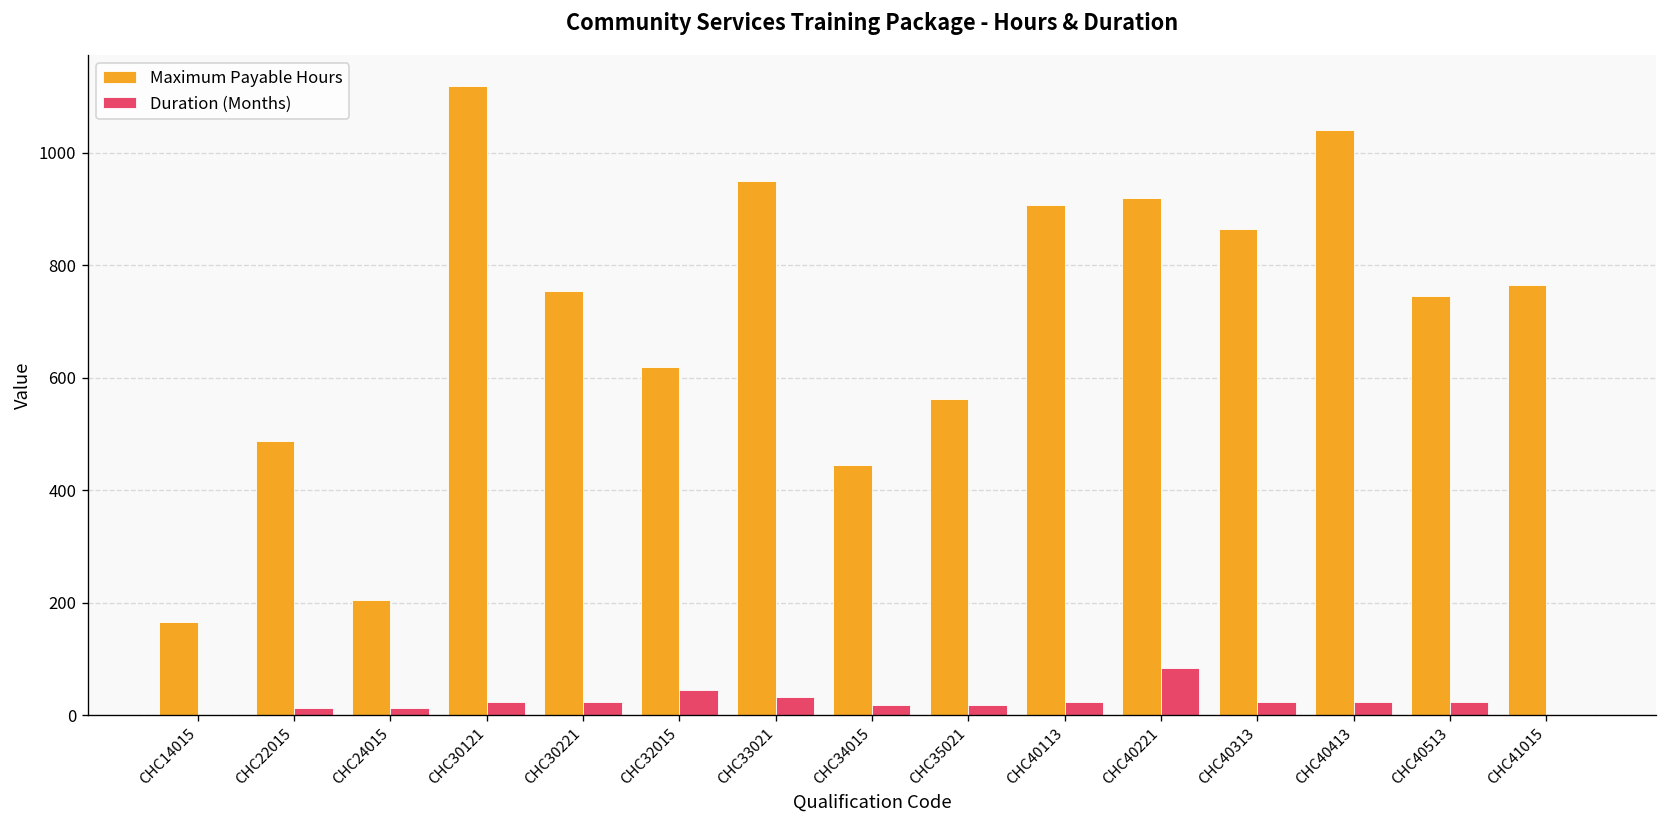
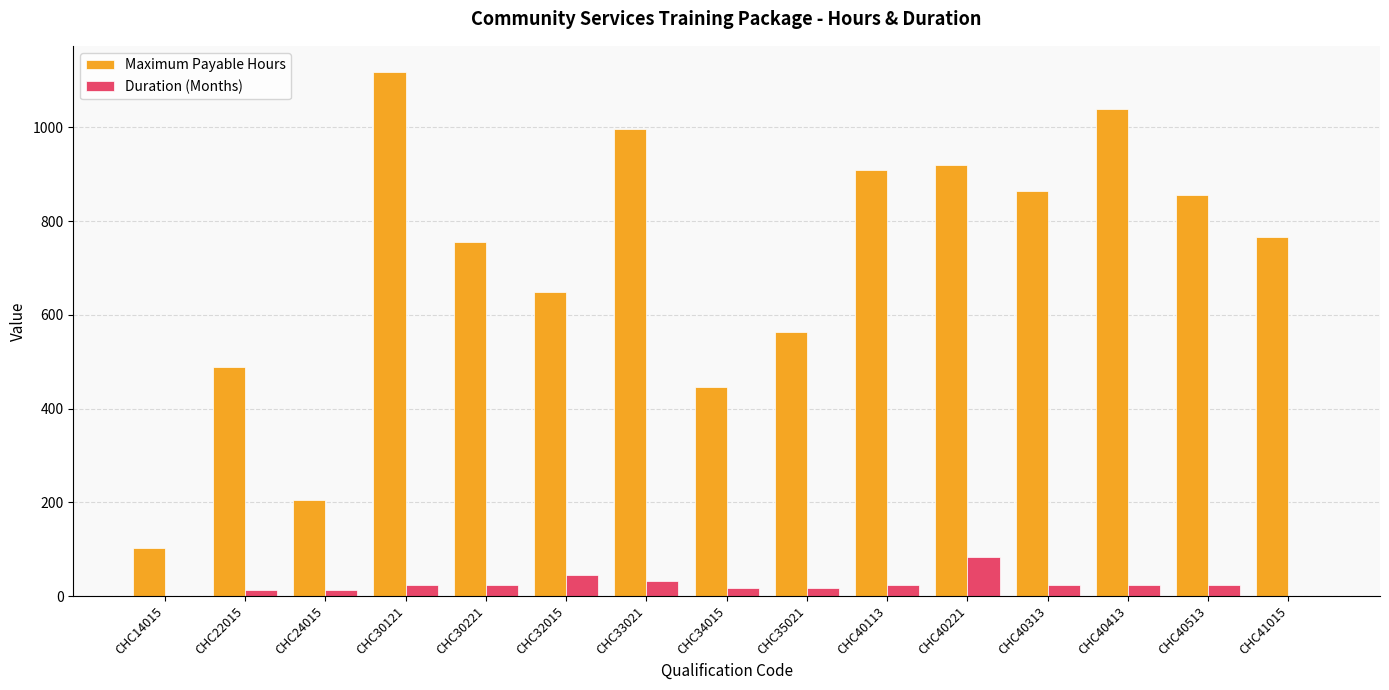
  {
    "Maximum Payable Hours": {
-     "CHC14015": 170,
+     "CHC14015": 100,
      "CHC22015": 490,
      "CHC24015": 210,
      "CHC30121": 1120,
      "CHC30221": 760,
-     "CHC32015": 620,
-     "CHC33021": 950,
+     "CHC32015": 650,
+     "CHC33021": 1000,
      "CHC34015": 450,
      "CHC35021": 560,
      "CHC40113": 910,
      "CHC40221": 920,
      "CHC40313": 870,
      "CHC40413": 1040,
-     "CHC40513": 750,
+     "CHC40513": 860,
      "CHC41015": 770
    },
    "Duration (Months)": {
      "CHC14015": 0,
      "CHC22015": 10,
      "CHC24015": 10,
      "CHC30121": 20,
      "CHC30221": 20,
      "CHC32015": 40,
      "CHC33021": 30,
      "CHC34015": 20,
      "CHC35021": 20,
      "CHC40113": 20,
      "CHC40221": 80,
      "CHC40313": 20,
      "CHC40413": 20,
      "CHC40513": 20,
      "CHC41015": 0
    }
  }
